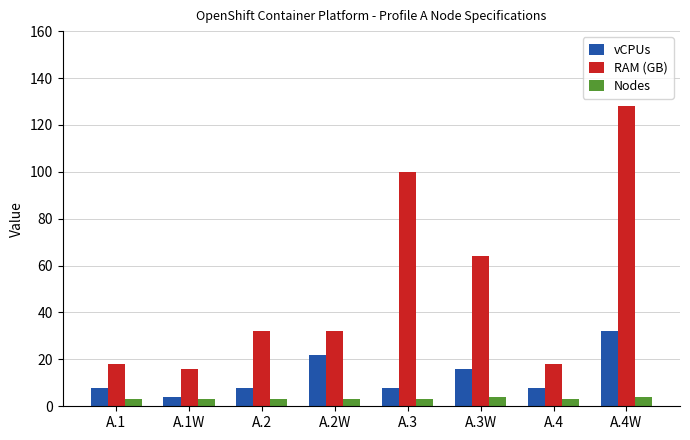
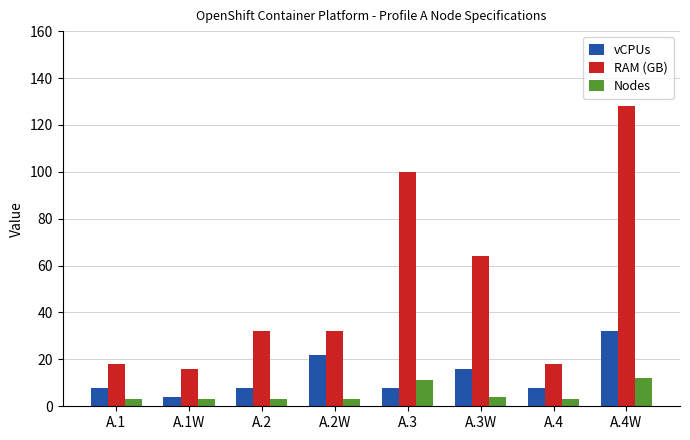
  {
    "vCPUs": {
      "A.1": 8,
      "A.1W": 4,
      "A.2": 8,
      "A.2W": 22,
      "A.3": 8,
      "A.3W": 16,
      "A.4": 8,
      "A.4W": 32
    },
    "RAM (GB)": {
      "A.1": 18,
      "A.1W": 16,
      "A.2": 32,
      "A.2W": 32,
      "A.3": 100,
      "A.3W": 64,
      "A.4": 18,
      "A.4W": 128
    },
    "Nodes": {
      "A.1": 3,
      "A.1W": 3,
      "A.2": 3,
      "A.2W": 3,
-     "A.3": 3,
+     "A.3": 11,
      "A.3W": 4,
      "A.4": 3,
-     "A.4W": 4
+     "A.4W": 12
    }
  }
